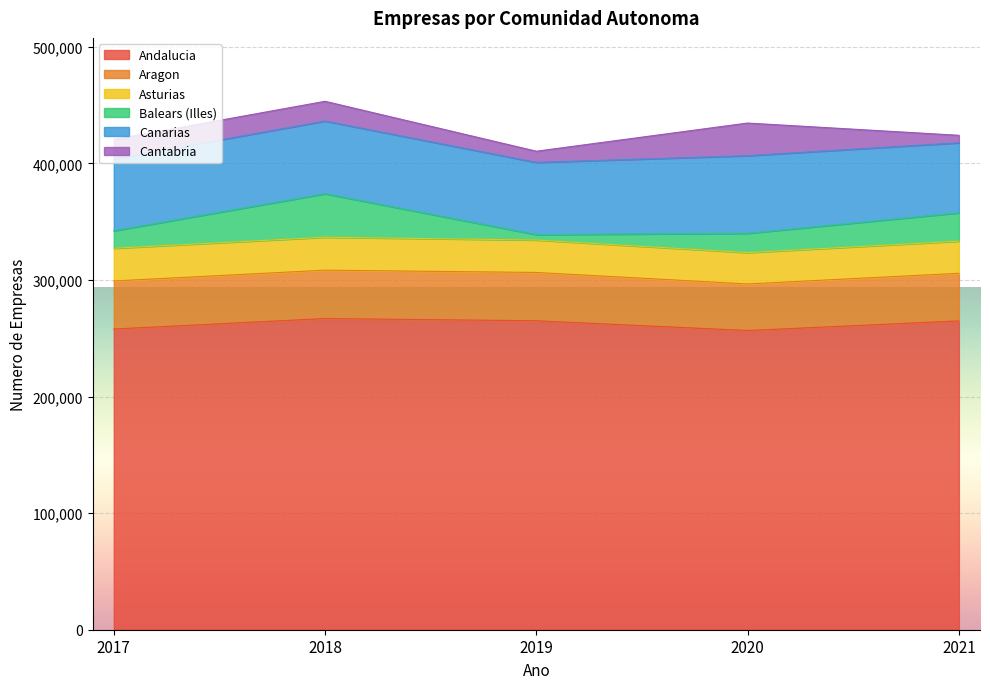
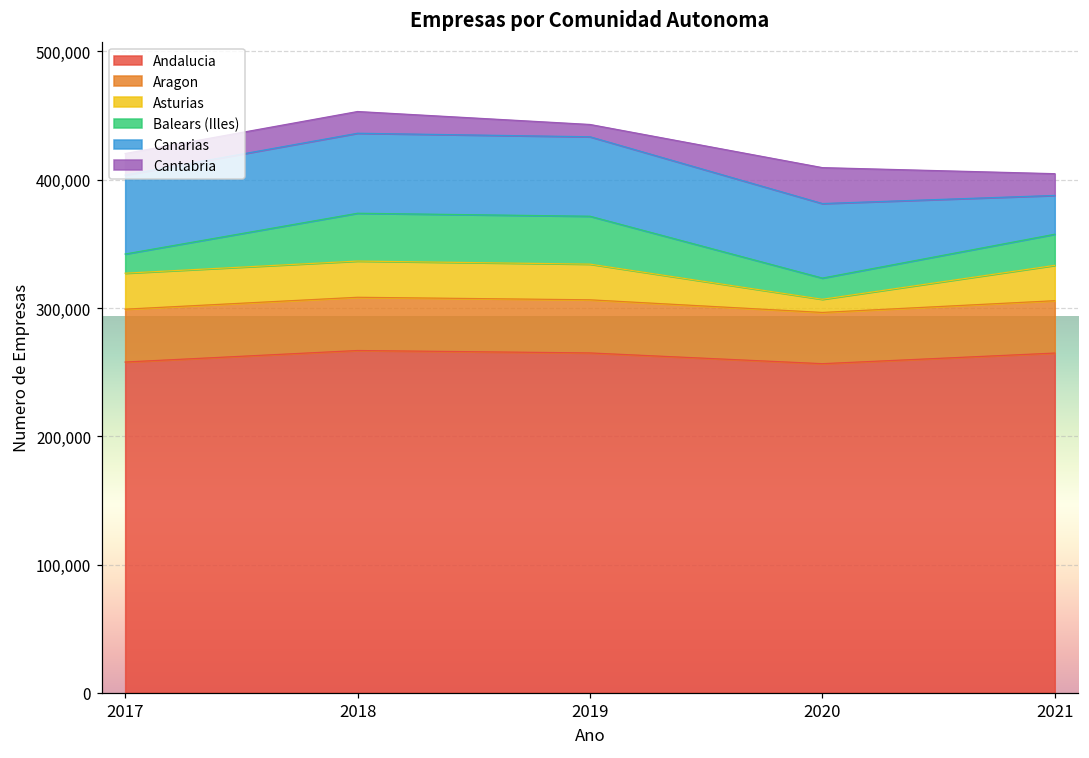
  {
    "Asturias": {
      "2017": "28,000",
      "2018": "28,000",
      "2019": "28,000",
-     "2020": "27,000",
+     "2020": "10,000",
      "2021": "28,000"
    },
    "Balears (Illes)": {
      "2017": "15,000",
      "2018": "37,000",
-     "2019": "5,000",
+     "2019": "37,000",
      "2020": "17,000",
      "2021": "24,000"
    },
    "Canarias": {
      "2018": "62,000",
      "2019": "62,000",
-     "2020": "67,000",
-     "2021": "60,000"
+     "2020": "58,000",
+     "2021": "30,000"
    },
    "Cantabria": {
      "2018": "17,000",
      "2019": "10,000",
      "2020": "28,000",
-     "2021": "6,000"
+     "2021": "17,000"
    }
  }
